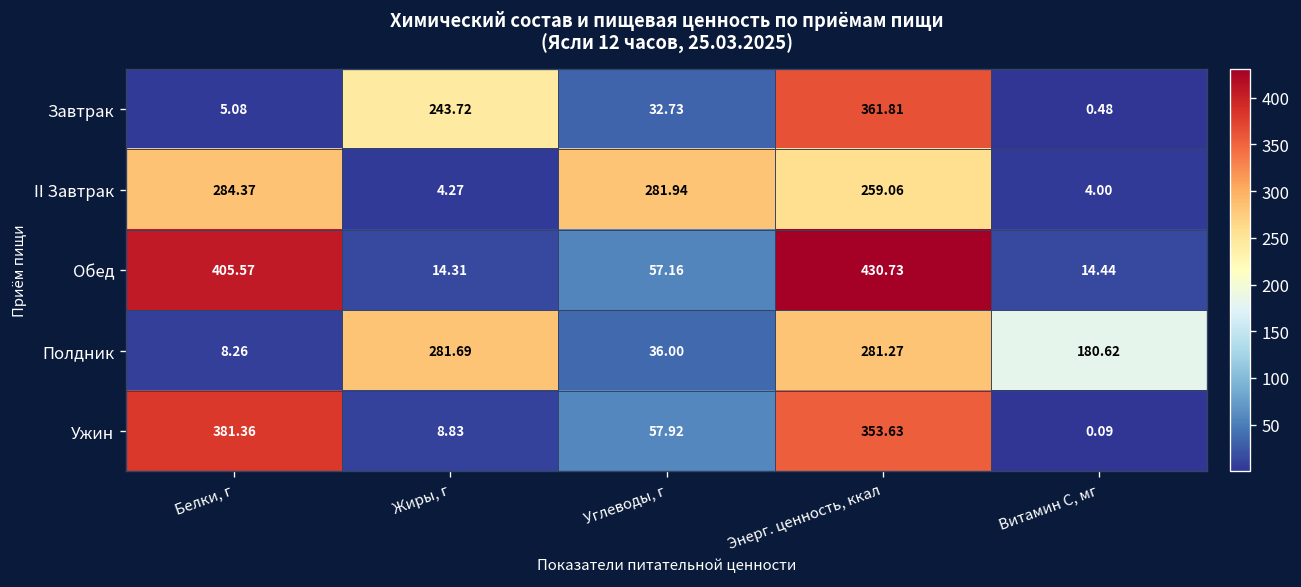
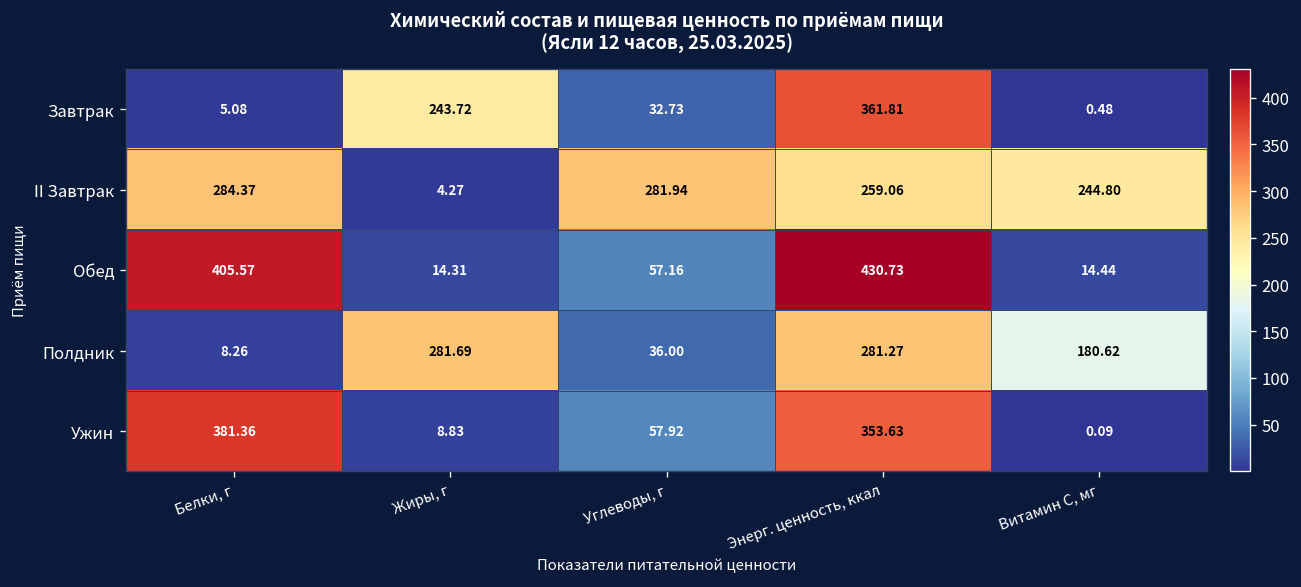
  {
    "Завтрак": {
      "Белки, г": 5.08,
      "Жиры, г": 243.72,
      "Углеводы, г": 32.73,
      "Энерг. ценность, ккал": 361.81,
      "Витамин С, мг": 0.48
    },
    "II Завтрак": {
      "Белки, г": 284.37,
      "Жиры, г": 4.27,
      "Углеводы, г": 281.94,
      "Энерг. ценность, ккал": 259.06,
-     "Витамин С, мг": 4.00
+     "Витамин С, мг": 244.80
    },
    "Обед": {
      "Белки, г": 405.57,
      "Жиры, г": 14.31,
      "Углеводы, г": 57.16,
      "Энерг. ценность, ккал": 430.73,
      "Витамин С, мг": 14.44
    },
    "Полдник": {
      "Белки, г": 8.26,
      "Жиры, г": 281.69,
      "Углеводы, г": 36.00,
      "Энерг. ценность, ккал": 281.27,
      "Витамин С, мг": 180.62
    },
    "Ужин": {
      "Белки, г": 381.36,
      "Жиры, г": 8.83,
      "Углеводы, г": 57.92,
      "Энерг. ценность, ккал": 353.63,
      "Витамин С, мг": 0.09
    }
  }
